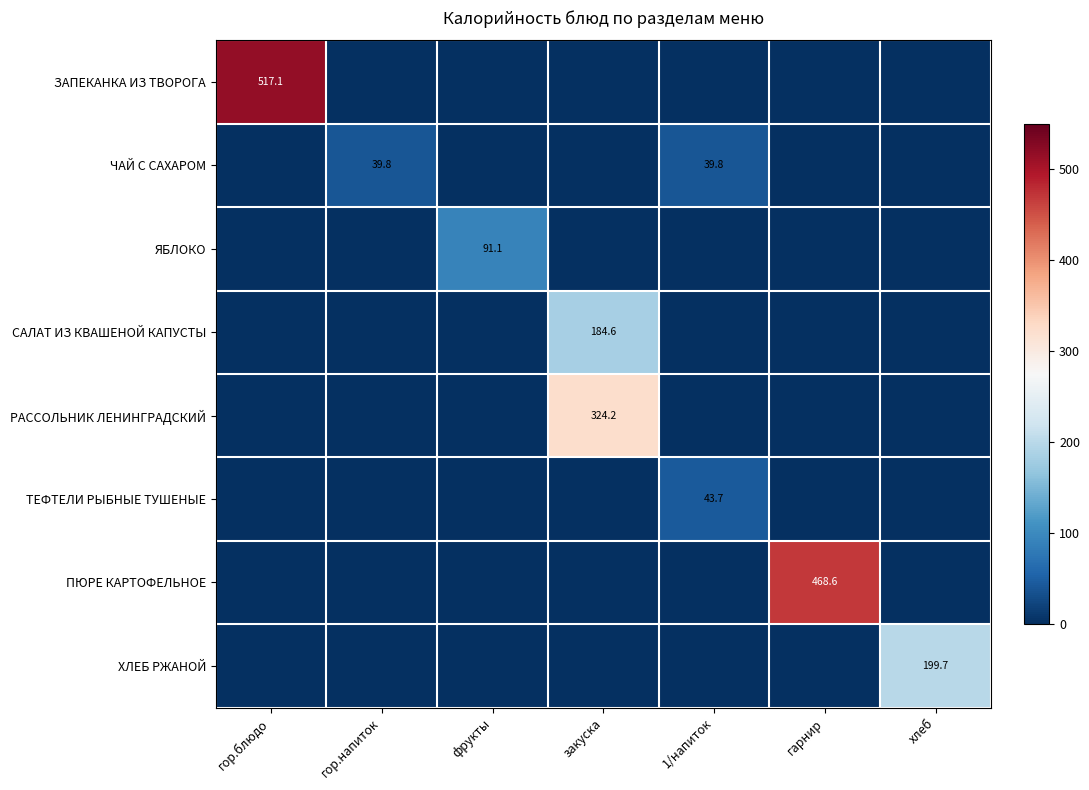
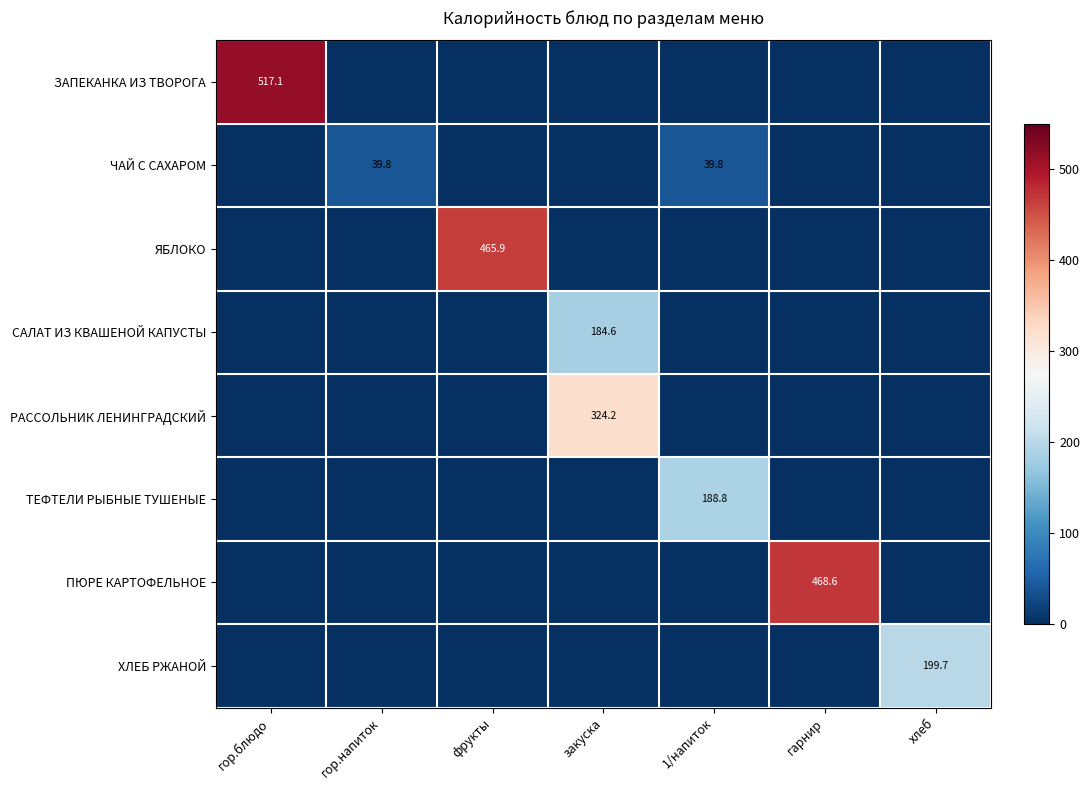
  {
    "ЗАПЕКАНКА ИЗ ТВОРОГА": {
      "гор.блюдо": 517.1
    },
    "ЧАЙ С САХАРОМ": {
      "гор.напиток": 39.8,
      "1/напиток": 39.8
    },
    "ЯБЛОКО": {
-     "фрукты": 91.1
+     "фрукты": 465.9
    },
    "САЛАТ ИЗ КВАШЕНОЙ КАПУСТЫ": {
      "закуска": 184.6
    },
    "РАССОЛЬНИК ЛЕНИНГРАДСКИЙ": {
      "закуска": 324.2
    },
    "ТЕФТЕЛИ РЫБНЫЕ ТУШЕНЫЕ": {
-     "1/напиток": 43.7
+     "1/напиток": 188.8
    },
    "ПЮРЕ КАРТОФЕЛЬНОЕ": {
      "гарнир": 468.6
    },
    "ХЛЕБ РЖАНОЙ": {
      "хлеб": 199.7
    }
  }
